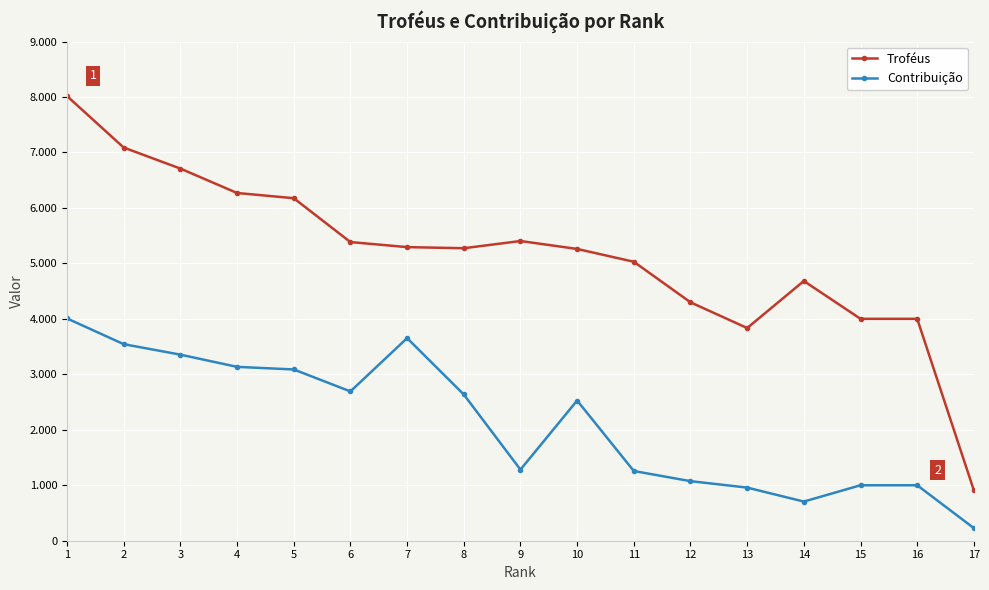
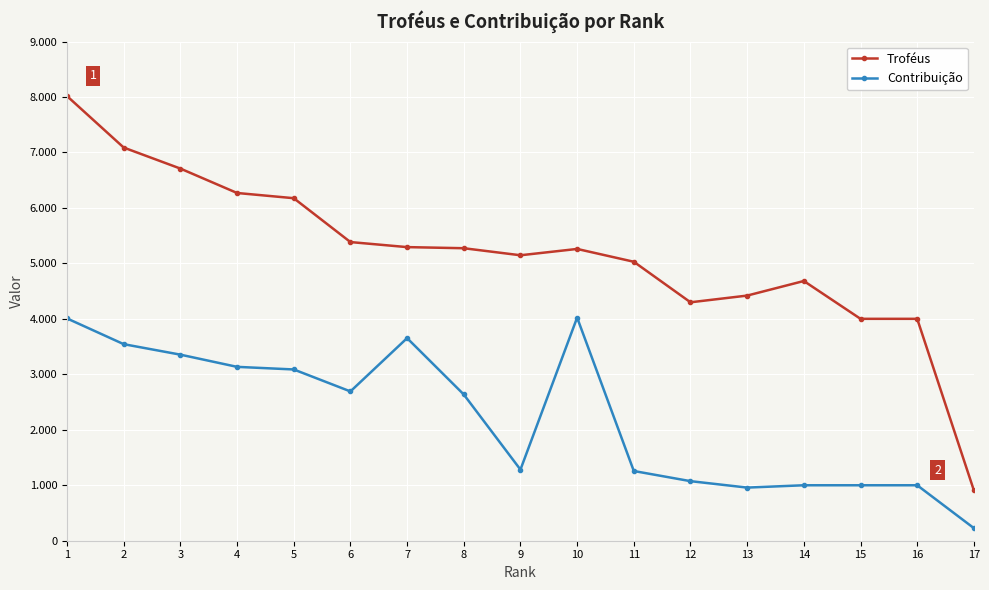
  {
    "Troféus": {
      "1": 8.0,
      "2": 7.1,
      "3": 6.7,
      "4": 6.3,
      "5": 6.2,
      "6": 5.4,
      "7": 5.3,
      "8": 5.3,
-     "9": 5.4,
+     "9": 5.1,
      "10": 5.3,
      "11": 5.0,
      "12": 4.3,
-     "13": 3.8,
+     "13": 4.4,
      "14": 4.7,
      "15": 4.0,
      "16": 4.0,
      "17": 0.9
    },
    "Contribuição": {
      "1": 4.0,
      "2": 3.5,
      "3": 3.4,
      "4": 3.1,
      "5": 3.1,
      "6": 2.7,
      "7": 3.7,
      "8": 2.6,
      "9": 1.3,
-     "10": 2.5,
+     "10": 4.0,
      "11": 1.3,
      "12": 1.1,
      "13": 1.0,
-     "14": 0.7,
+     "14": 1.0,
      "15": 1.0,
      "17": 0.2
    }
  }
